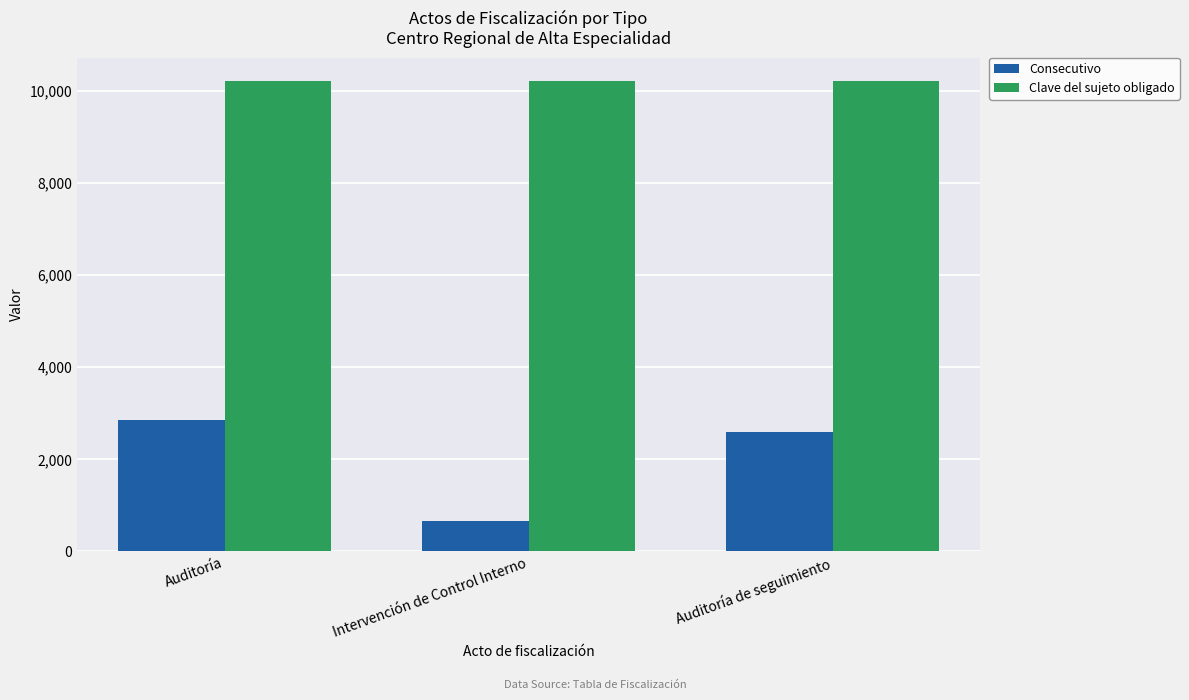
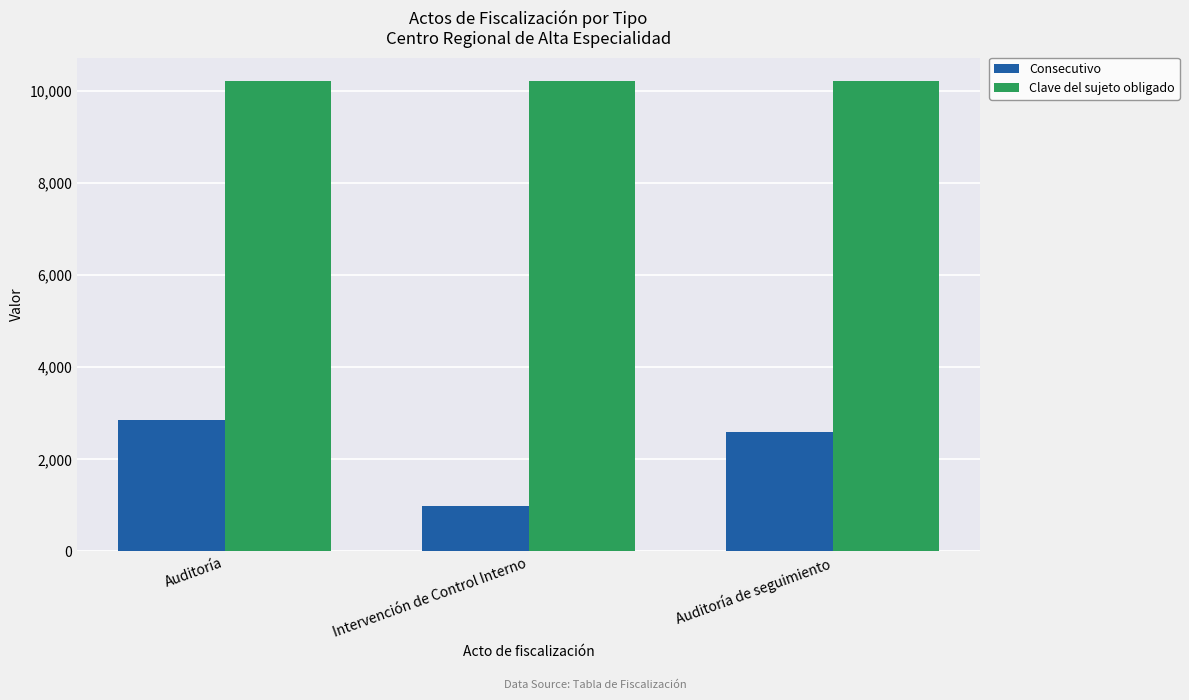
  {
    "Consecutivo": {
      "Auditoría": "2,800",
-     "Intervención de Control Interno": "700",
+     "Intervención de Control Interno": "1,000",
      "Auditoría de seguimiento": "2,600"
    },
    "Clave del sujeto obligado": {
      "Auditoría": "10,200",
      "Intervención de Control Interno": "10,200",
      "Auditoría de seguimiento": "10,200"
    }
  }
